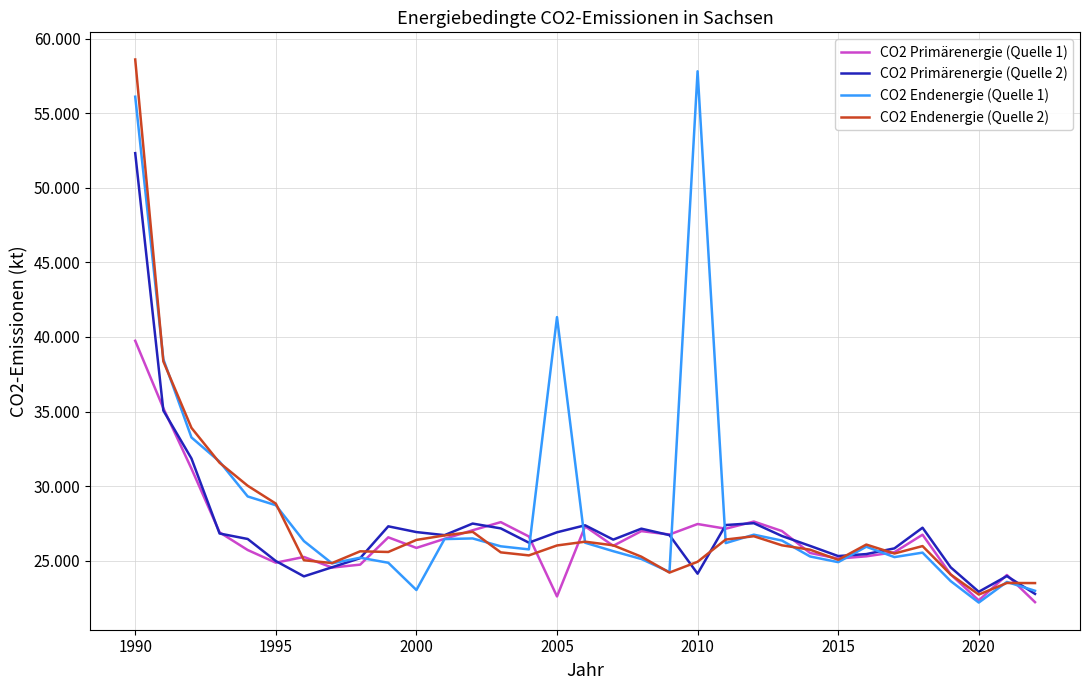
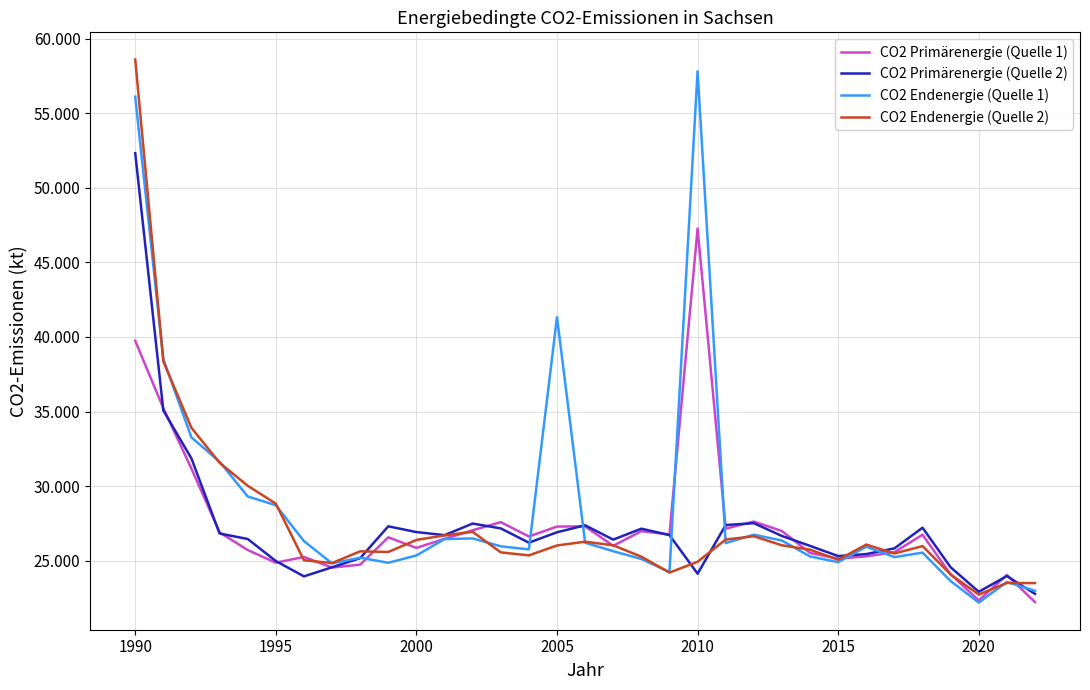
  {
    "CO2 Primärenergie (Quelle 1)": {
      "1990": 39.7,
      "2000": 25.9,
-     "2005": 22.6,
-     "2010": 27.5
+     "2005": 27.3,
+     "2010": 47.3
    },
    "CO2 Primärenergie (Quelle 2)": {
      "1990": 52.3,
      "2000": 26.9,
      "2005": 26.9,
      "2010": 24.1,
      "2020": 22.9
    },
    "CO2 Endenergie (Quelle 1)": {
      "1990": 56.1,
-     "2000": 23.0,
+     "2000": 25.3,
      "2005": 41.3,
      "2010": 57.8
    },
    "CO2 Endenergie (Quelle 2)": {
      "1990": 58.6,
      "2000": 26.4,
      "2005": 26.0,
      "2010": 24.9,
      "2020": 22.7
    }
  }
